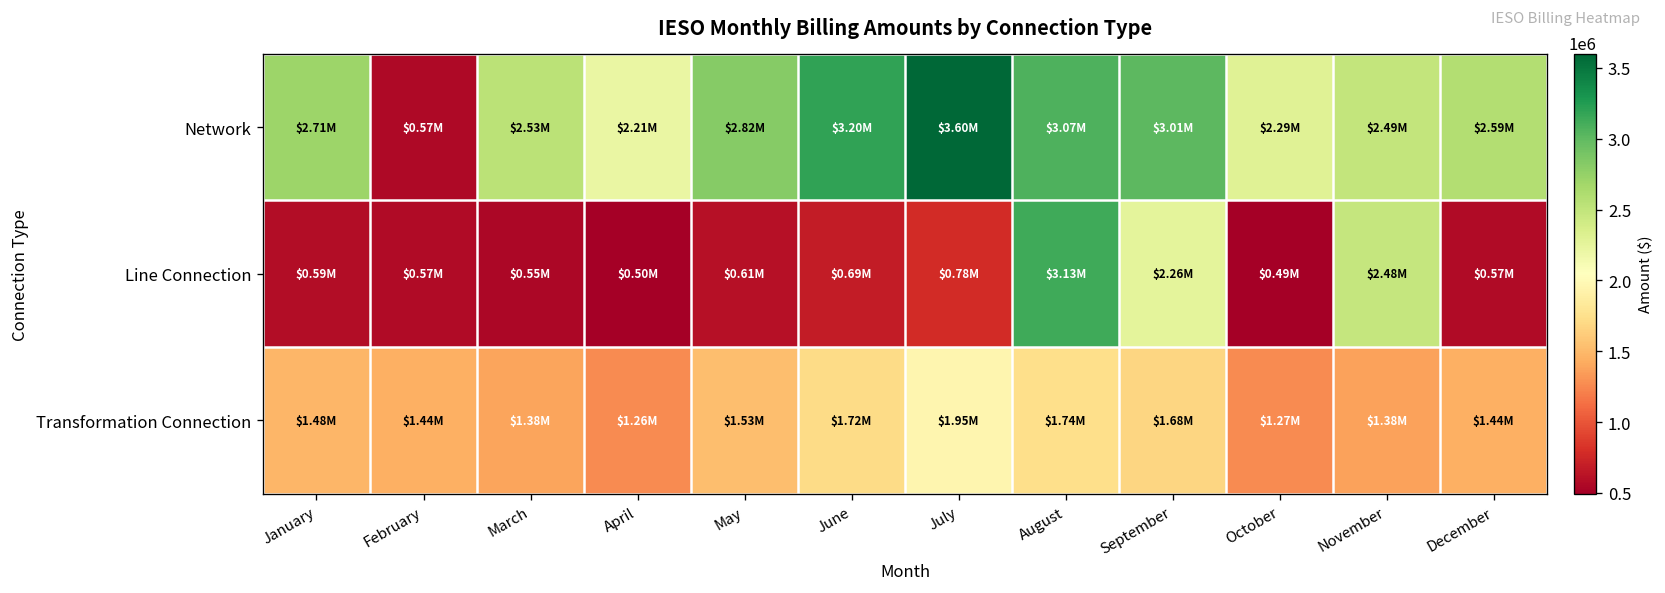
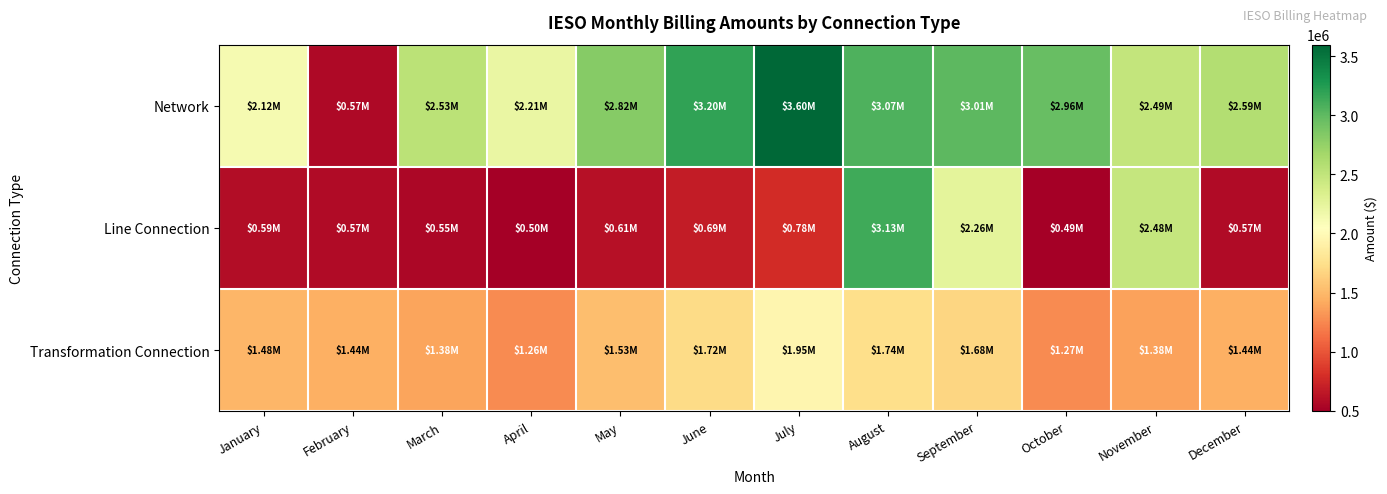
  {
    "Network": {
-     "January": "$2.71M",
+     "January": "$2.12M",
      "February": "$0.57M",
      "March": "$2.53M",
      "April": "$2.21M",
      "May": "$2.82M",
      "June": "$3.20M",
      "July": "$3.60M",
      "August": "$3.07M",
      "September": "$3.01M",
-     "October": "$2.29M",
+     "October": "$2.96M",
      "November": "$2.49M",
      "December": "$2.59M"
    },
    "Line Connection": {
      "January": "$0.59M",
      "February": "$0.57M",
      "March": "$0.55M",
      "April": "$0.50M",
      "May": "$0.61M",
      "June": "$0.69M",
      "July": "$0.78M",
      "August": "$3.13M",
      "September": "$2.26M",
      "October": "$0.49M",
      "November": "$2.48M",
      "December": "$0.57M"
    },
    "Transformation Connection": {
      "January": "$1.48M",
      "February": "$1.44M",
      "March": "$1.38M",
      "April": "$1.26M",
      "May": "$1.53M",
      "June": "$1.72M",
      "July": "$1.95M",
      "August": "$1.74M",
      "September": "$1.68M",
      "October": "$1.27M",
      "November": "$1.38M",
      "December": "$1.44M"
    }
  }
